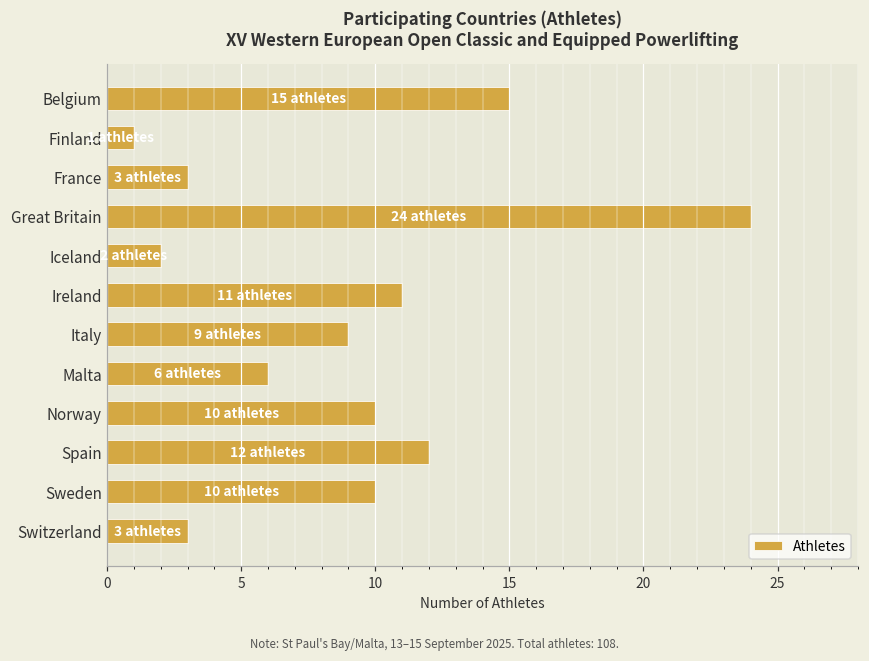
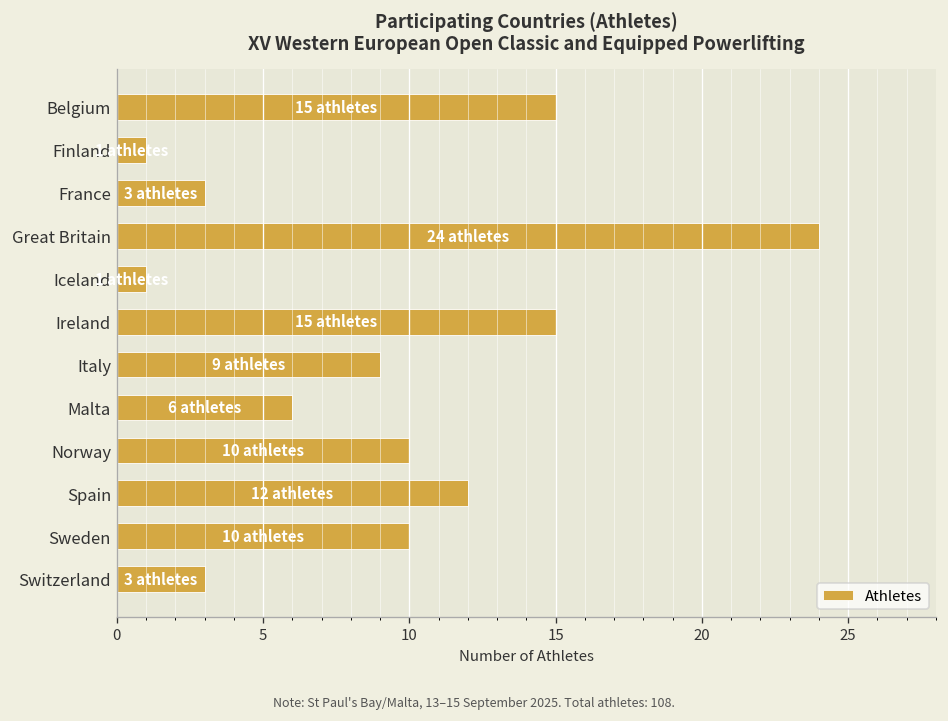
  {
    "Belgium": 15,
    "France": 3,
    "Great Britain": 24,
-   "Iceland": 2,
-   "Ireland": 11,
+   "Iceland": 1,
+   "Ireland": 15,
    "Italy": 9,
    "Malta": 6,
    "Norway": 10,
    "Spain": 12,
    "Sweden": 10,
    "Switzerland": 3
  }
